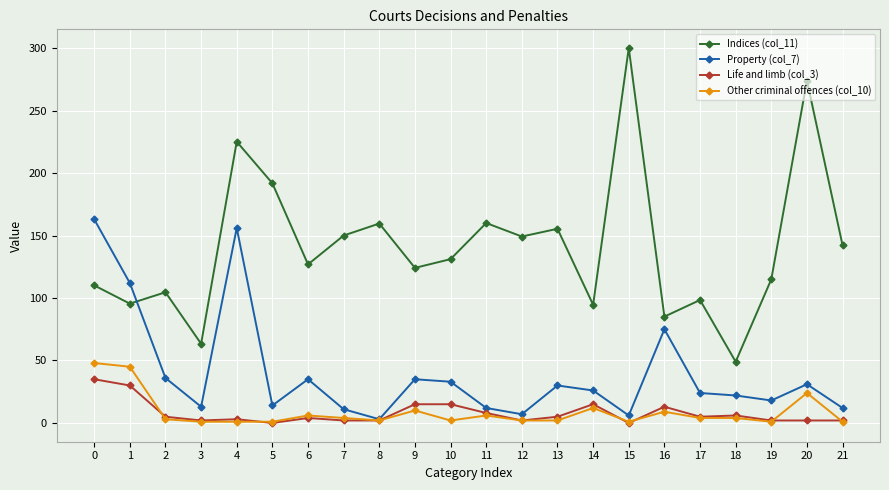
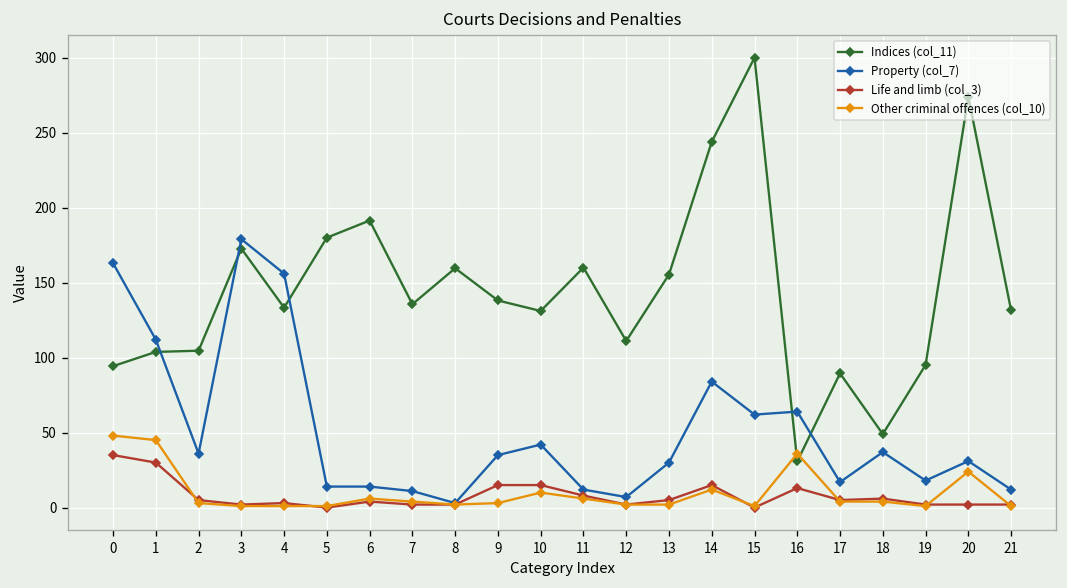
  {
    "Indices (col_11)": {
-     "0": 110,
-     "1": 96,
+     "0": 94,
+     "1": 104,
      "2": 105,
-     "3": 63,
-     "4": 225,
-     "5": 192,
-     "6": 127,
-     "7": 150,
+     "3": 173,
+     "4": 133,
+     "5": 180,
+     "6": 191,
+     "7": 136,
      "8": 160,
-     "9": 124,
+     "9": 138,
      "10": 131,
      "11": 160,
-     "12": 149,
+     "12": 111,
      "13": 155,
-     "14": 95,
+     "14": 244,
      "15": 300,
-     "16": 85,
-     "17": 98,
+     "16": 31,
+     "17": 90,
      "18": 49,
-     "19": 115,
-     "21": 142
+     "19": 95,
+     "21": 132
    },
    "Property (col_7)": {
      "0": 163,
      "1": 112,
      "2": 36,
-     "3": 13,
+     "3": 179,
      "4": 156,
      "5": 14,
-     "6": 35,
+     "6": 14,
      "7": 11,
      "9": 35,
-     "10": 33,
+     "10": 42,
      "11": 12,
      "12": 7,
      "13": 30,
-     "14": 26,
-     "15": 6,
-     "16": 75,
-     "17": 24,
-     "18": 22,
+     "14": 84,
+     "15": 62,
+     "16": 64,
+     "17": 17,
+     "18": 37,
      "19": 18,
      "20": 31,
      "21": 12
    },
    "Life and limb (col_3)": {
      "0": 35,
      "1": 30,
      "9": 15,
      "10": 15,
      "13": 5,
      "14": 15,
      "16": 13,
      "20": 2
    },
    "Other criminal offences (col_10)": {
      "0": 48,
      "1": 45,
-     "9": 10,
-     "10": 2,
+     "9": 3,
+     "10": 10,
      "13": 2,
      "14": 12,
-     "16": 9,
+     "16": 36,
      "20": 24
    }
  }
